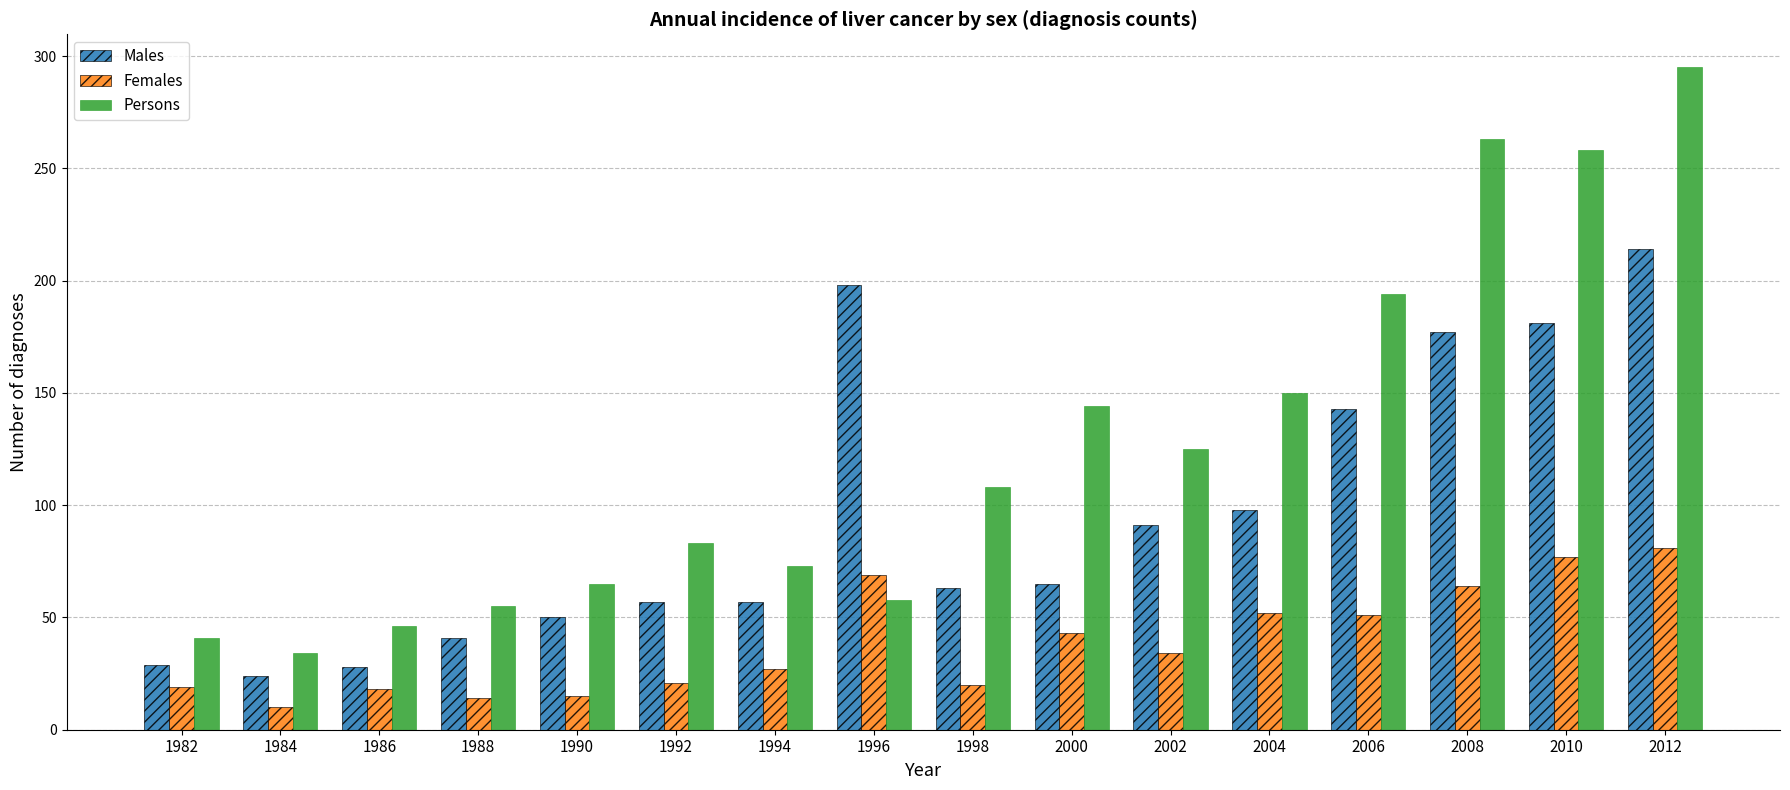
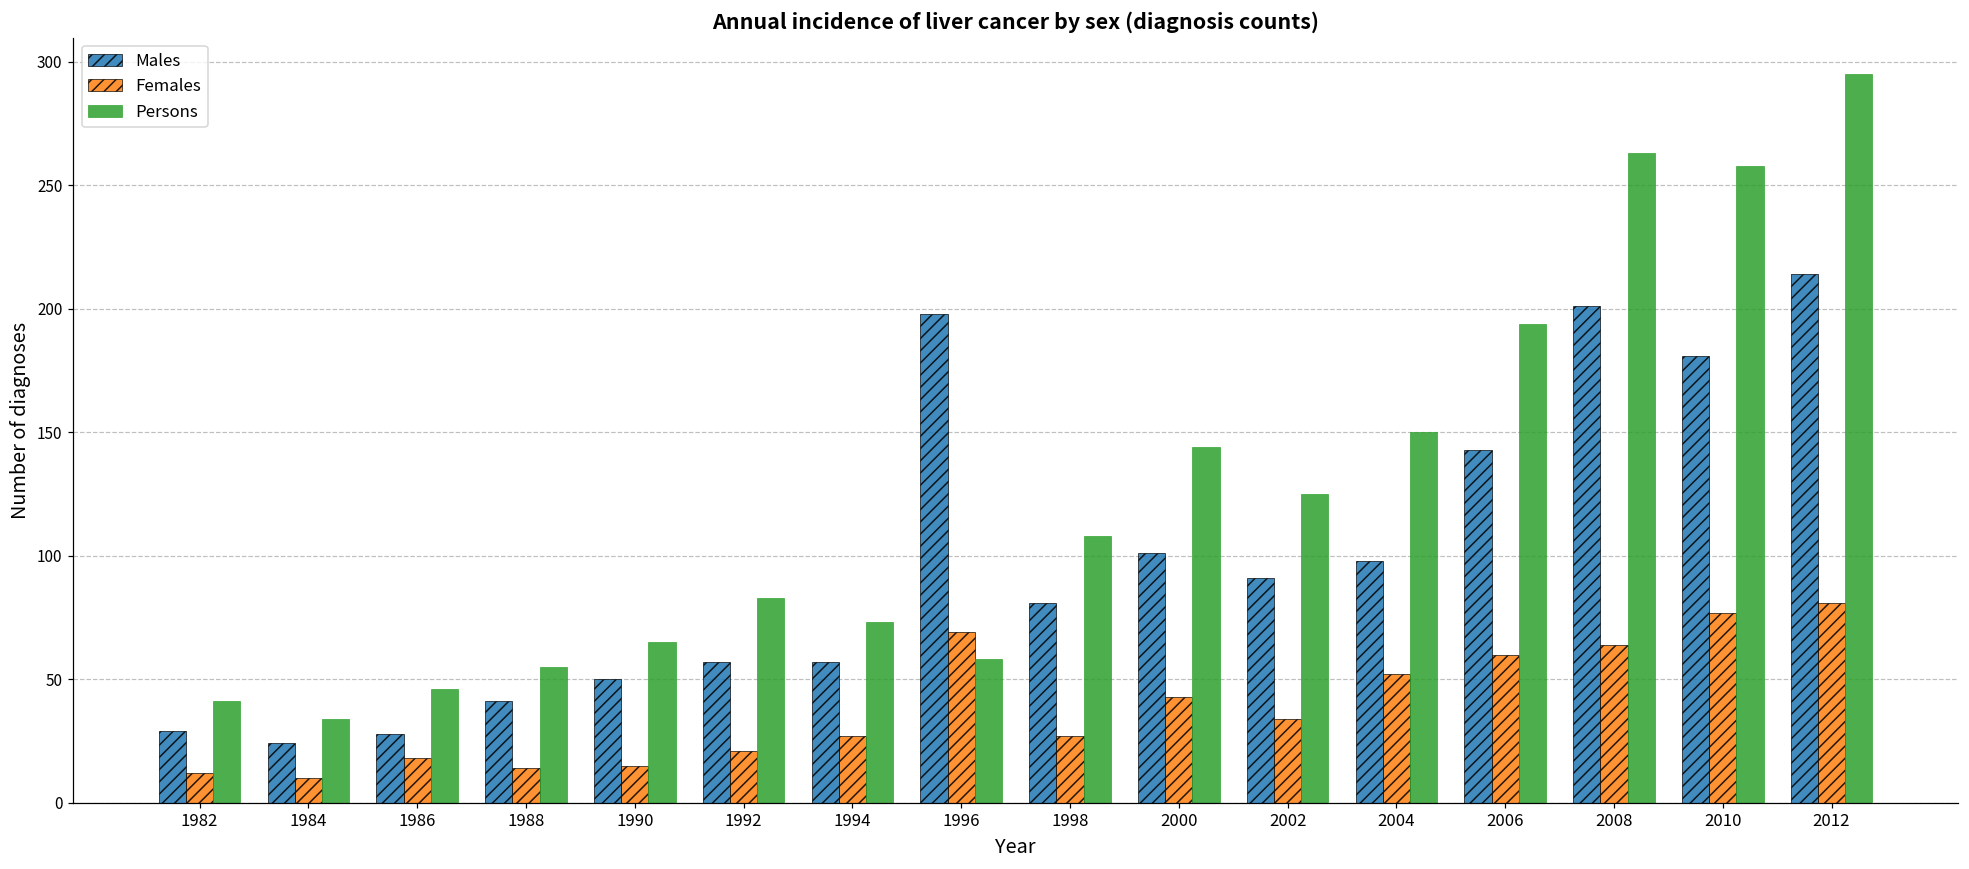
  {
    "Males": {
      "1982": 29,
      "1984": 24,
      "1986": 28,
      "1988": 41,
      "1990": 50,
      "1992": 57,
      "1994": 57,
      "1996": 198,
-     "1998": 63,
-     "2000": 65,
+     "1998": 81,
+     "2000": 101,
      "2002": 91,
      "2004": 98,
      "2006": 143,
-     "2008": 177,
+     "2008": 201,
      "2010": 181,
      "2012": 214
    },
    "Females": {
-     "1982": 19,
+     "1982": 12,
      "1984": 10,
      "1986": 18,
      "1988": 14,
      "1990": 15,
      "1992": 21,
      "1994": 27,
      "1996": 69,
-     "1998": 20,
+     "1998": 27,
      "2000": 43,
      "2002": 34,
      "2004": 52,
-     "2006": 51,
+     "2006": 60,
      "2008": 64,
      "2010": 77,
      "2012": 81
    },
    "Persons": {
      "1982": 41,
      "1984": 34,
      "1986": 46,
      "1988": 55,
      "1990": 65,
      "1992": 83,
      "1994": 73,
      "1996": 58,
      "1998": 108,
      "2000": 144,
      "2002": 125,
      "2004": 150,
      "2006": 194,
      "2008": 263,
      "2010": 258,
      "2012": 295
    }
  }
